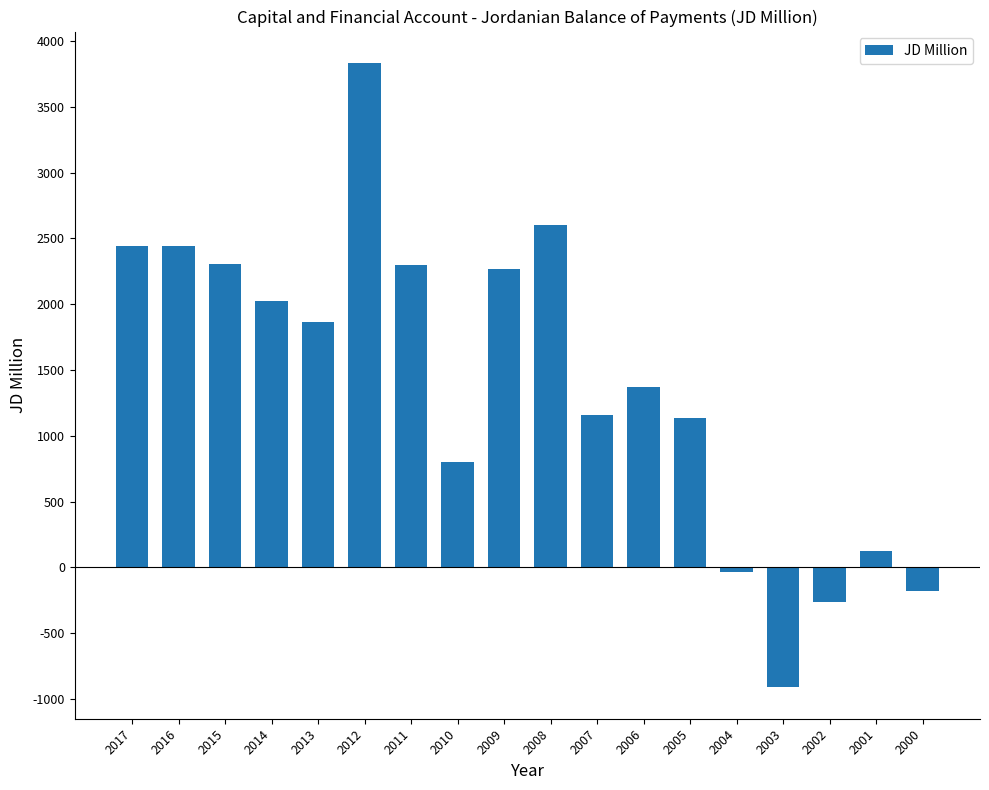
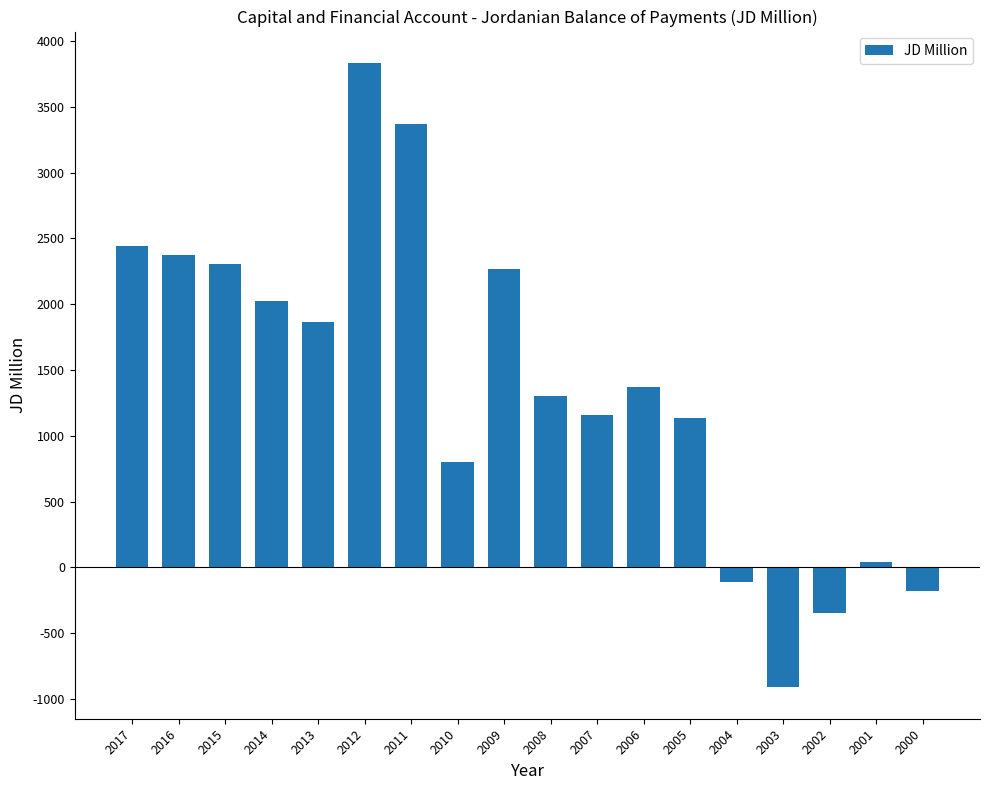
  {
    "2017": 2440,
-   "2016": 2440,
+   "2016": 2380,
    "2015": 2310,
    "2014": 2020,
    "2013": 1870,
    "2012": 3830,
-   "2011": 2300,
+   "2011": 3370,
    "2010": 800,
    "2009": 2270,
-   "2008": 2600,
+   "2008": 1300,
    "2007": 1160,
    "2006": 1370,
    "2005": 1130,
-   "2004": -40,
+   "2004": -110,
    "2003": -910,
-   "2002": -260,
-   "2001": 130,
+   "2002": -340,
+   "2001": 40,
    "2000": -180
  }
